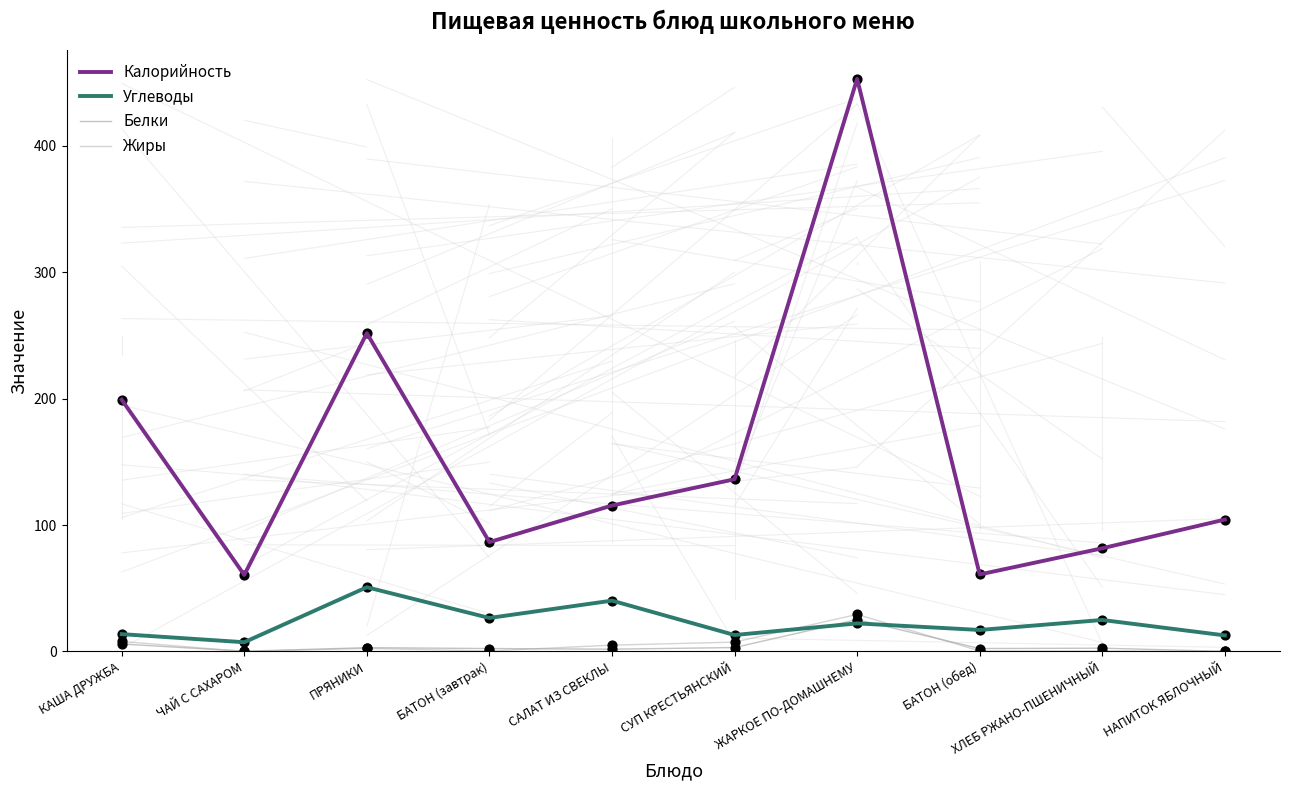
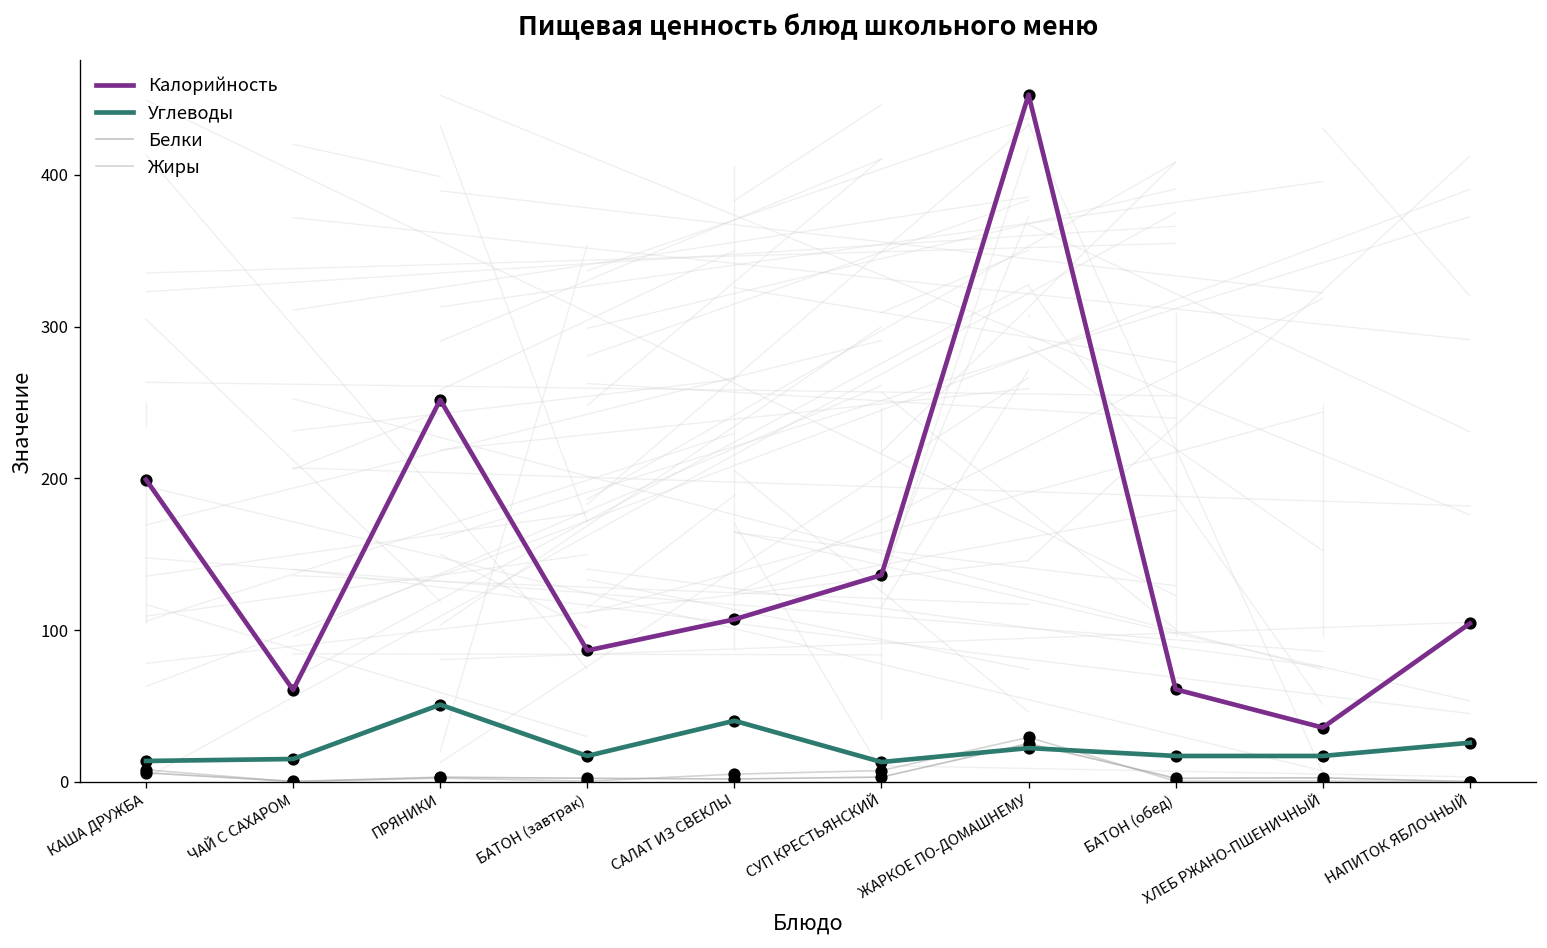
  {
    "Калорийность": {
      "КАША ДРУЖБА": 199,
      "ЧАЙ С САХАРОМ": 61,
      "ПРЯНИКИ": 252,
      "БАТОН (завтрак)": 87,
-     "САЛАТ ИЗ СВЕКЛЫ": 115,
+     "САЛАТ ИЗ СВЕКЛЫ": 107,
      "ЖАРКОЕ ПО-ДОМАШНЕМУ": 453,
      "БАТОН (обед)": 61,
-     "ХЛЕБ РЖАНО-ПШЕНИЧНЫЙ": 82
+     "ХЛЕБ РЖАНО-ПШЕНИЧНЫЙ": 36
    },
    "Углеводы": {
      "КАША ДРУЖБА": 14,
-     "ЧАЙ С САХАРОМ": 7,
+     "ЧАЙ С САХАРОМ": 15,
      "ПРЯНИКИ": 51,
-     "БАТОН (завтрак)": 27,
+     "БАТОН (завтрак)": 17,
      "САЛАТ ИЗ СВЕКЛЫ": 40,
      "СУП КРЕСТЬЯНСКИЙ": 13,
      "ЖАРКОЕ ПО-ДОМАШНЕМУ": 22,
      "БАТОН (обед)": 17,
-     "ХЛЕБ РЖАНО-ПШЕНИЧНЫЙ": 25,
-     "НАПИТОК ЯБЛОЧНЫЙ": 13
+     "ХЛЕБ РЖАНО-ПШЕНИЧНЫЙ": 17,
+     "НАПИТОК ЯБЛОЧНЫЙ": 26
    }
  }
